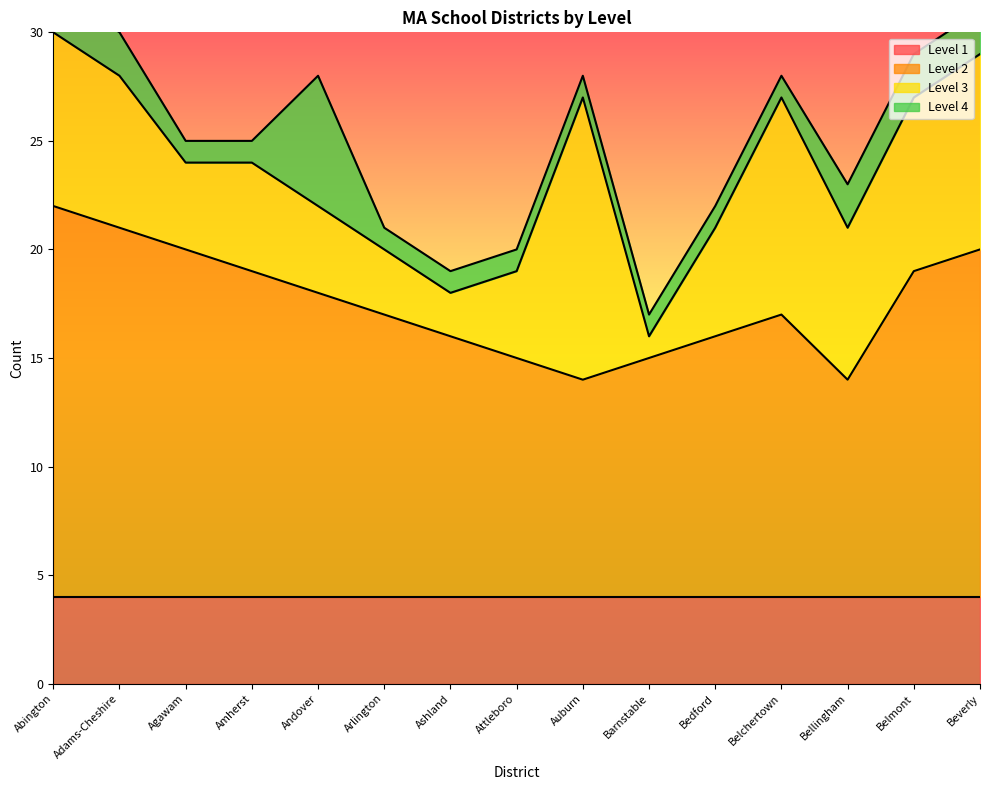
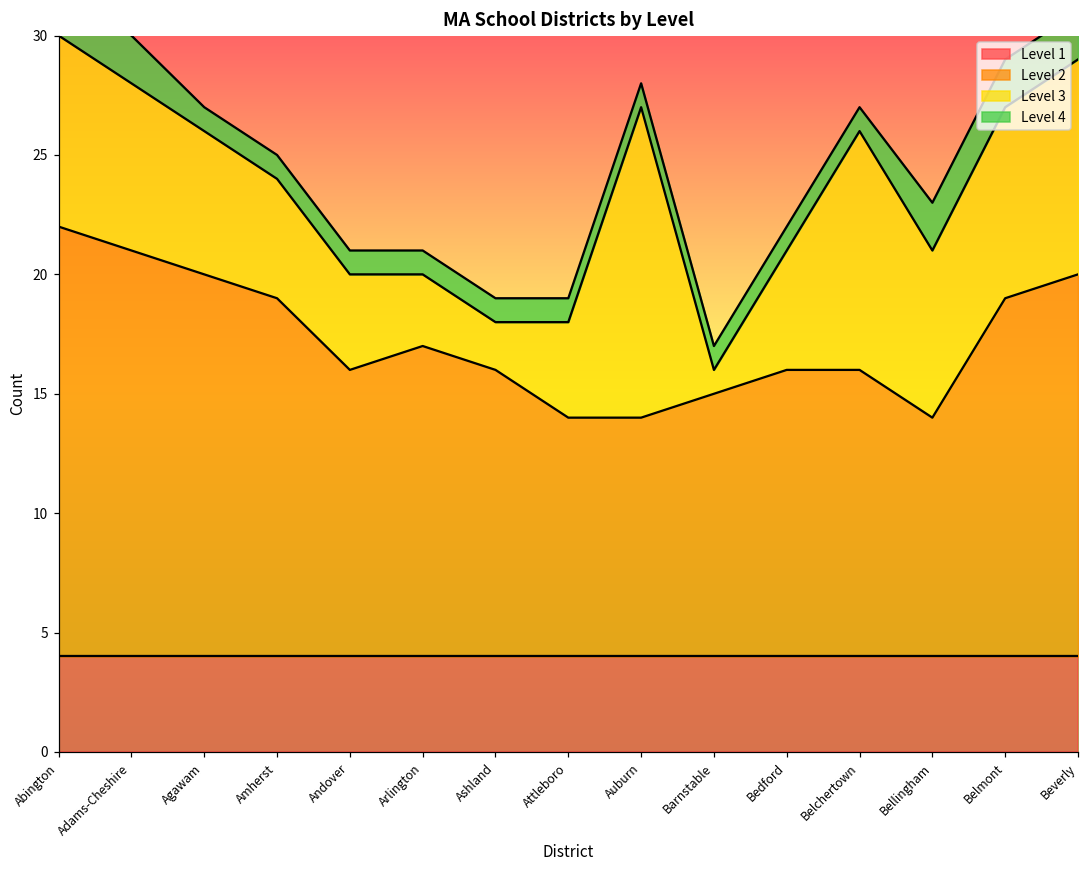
  {
    "Level 1": {
      "Abington": 4.0,
      "Adams-Cheshire": 4.0,
      "Agawam": 4.0,
      "Amherst": 4.0,
      "Andover": 4.0,
      "Arlington": 4.0,
      "Ashland": 4.0,
      "Attleboro": 4.0,
      "Auburn": 4.0,
      "Barnstable": 4.0,
      "Bedford": 4.0,
      "Belchertown": 4.0,
      "Bellingham": 4.0,
      "Belmont": 4.0,
      "Beverly": 4.0
    },
    "Level 2": {
-     "Andover": 18.0,
-     "Attleboro": 15.0,
-     "Belchertown": 17.0
+     "Andover": 16.0,
+     "Attleboro": 14.0,
+     "Belchertown": 16.0
    },
    "Level 3": {
-     "Agawam": 4,
+     "Agawam": 6,
      "Andover": 4,
      "Attleboro": 4,
      "Belchertown": 10
    },
    "Level 4": {
      "Agawam": 1,
-     "Andover": 6,
+     "Andover": 1,
      "Attleboro": 1,
      "Belchertown": 1
    }
  }
